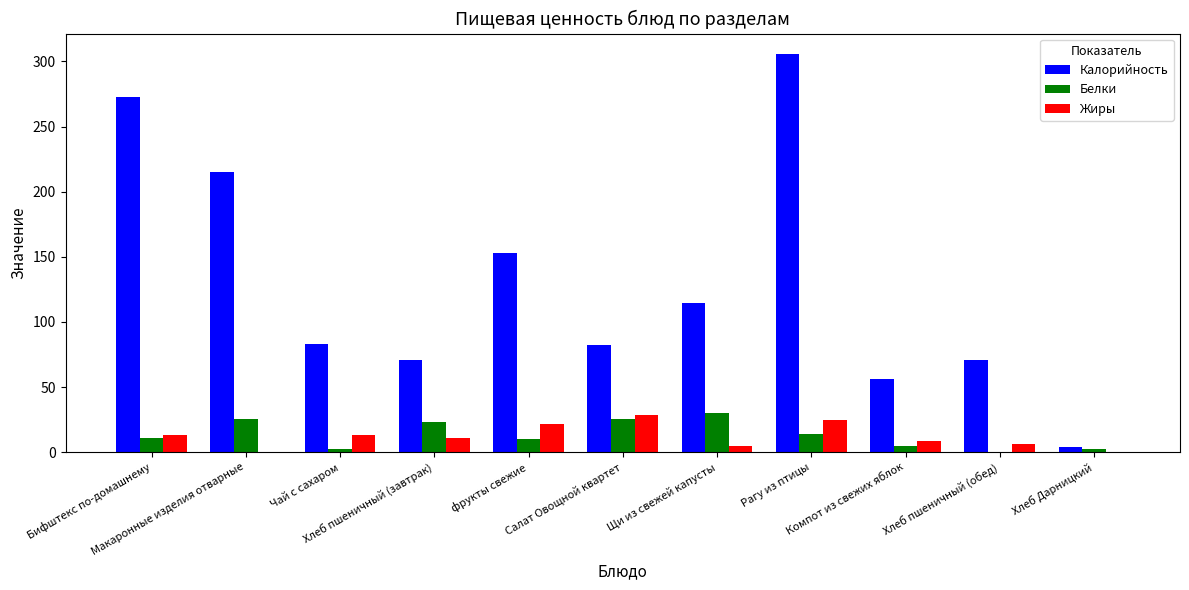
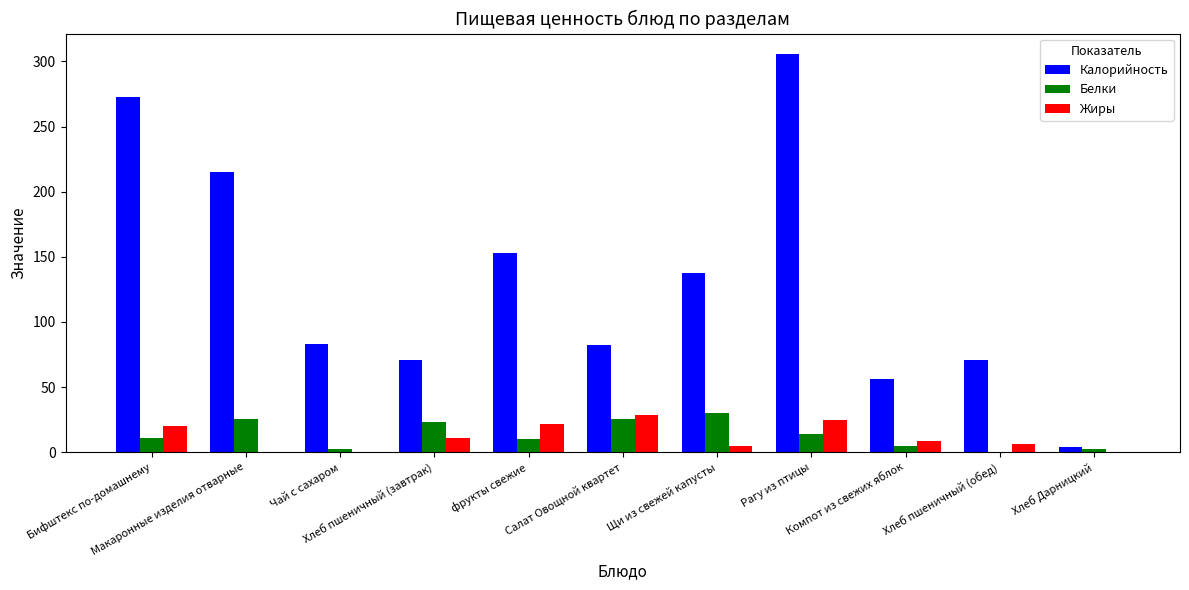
  {
    "Калорийность": {
      "Бифштекс по-домашнему": 272,
      "Макаронные изделия отварные": 215,
      "Чай с сахаром": 83,
      "Хлеб пшеничный (завтрак)": 70,
      "фрукты свежие": 153,
      "Салат Овощной квартет": 82,
-     "Щи из свежей капусты": 114,
+     "Щи из свежей капусты": 137,
      "Рагу из птицы": 306,
      "Компот из свежих яблок": 56,
      "Хлеб пшеничный (обед)": 70,
      "Хлеб Дарницкий": 4
    },
    "Белки": {
      "Бифштекс по-домашнему": 11,
      "Макаронные изделия отварные": 25,
      "Чай с сахаром": 2,
      "Хлеб пшеничный (завтрак)": 23,
      "фрукты свежие": 10,
      "Салат Овощной квартет": 26,
      "Щи из свежей капусты": 30,
      "Рагу из птицы": 14,
      "Компот из свежих яблок": 5,
      "Хлеб Дарницкий": 2
    },
    "Жиры": {
-     "Бифштекс по-домашнему": 13,
-     "Чай с сахаром": 13,
+     "Бифштекс по-домашнему": 20,
+     "Чай с сахаром": 0,
      "Хлеб пшеничный (завтрак)": 11,
      "фрукты свежие": 22,
      "Салат Овощной квартет": 28,
      "Щи из свежей капусты": 4,
      "Рагу из птицы": 24,
      "Компот из свежих яблок": 9,
      "Хлеб пшеничный (обед)": 7
    }
  }
